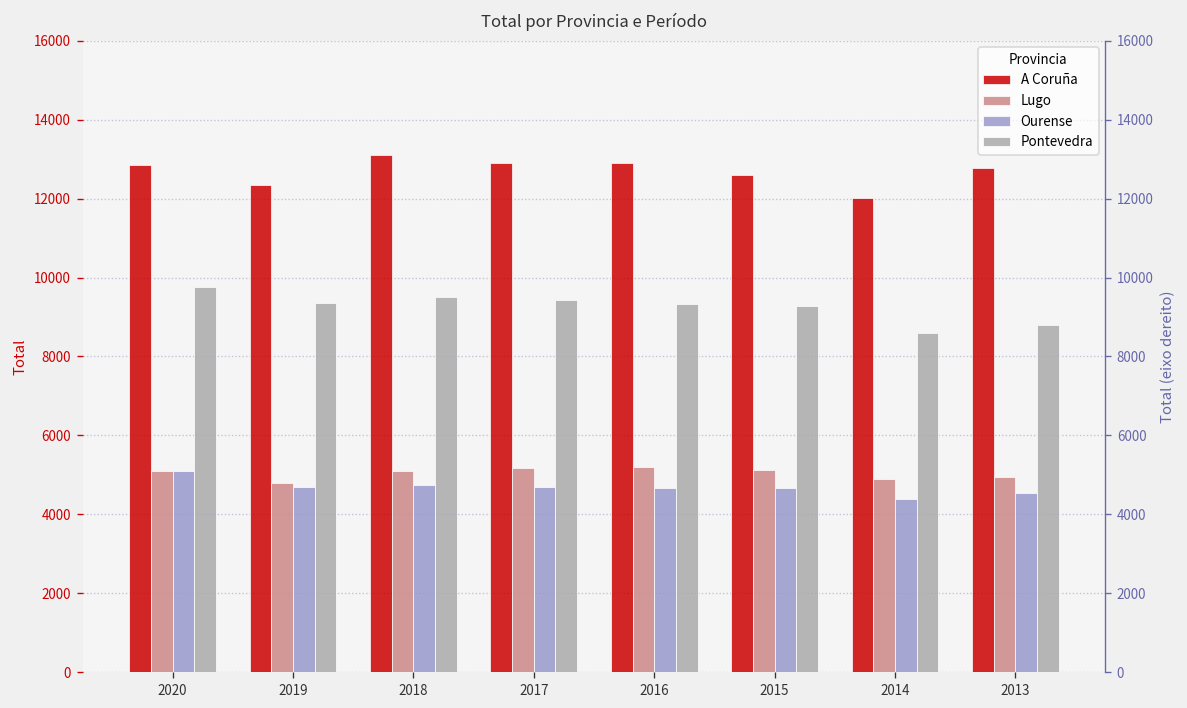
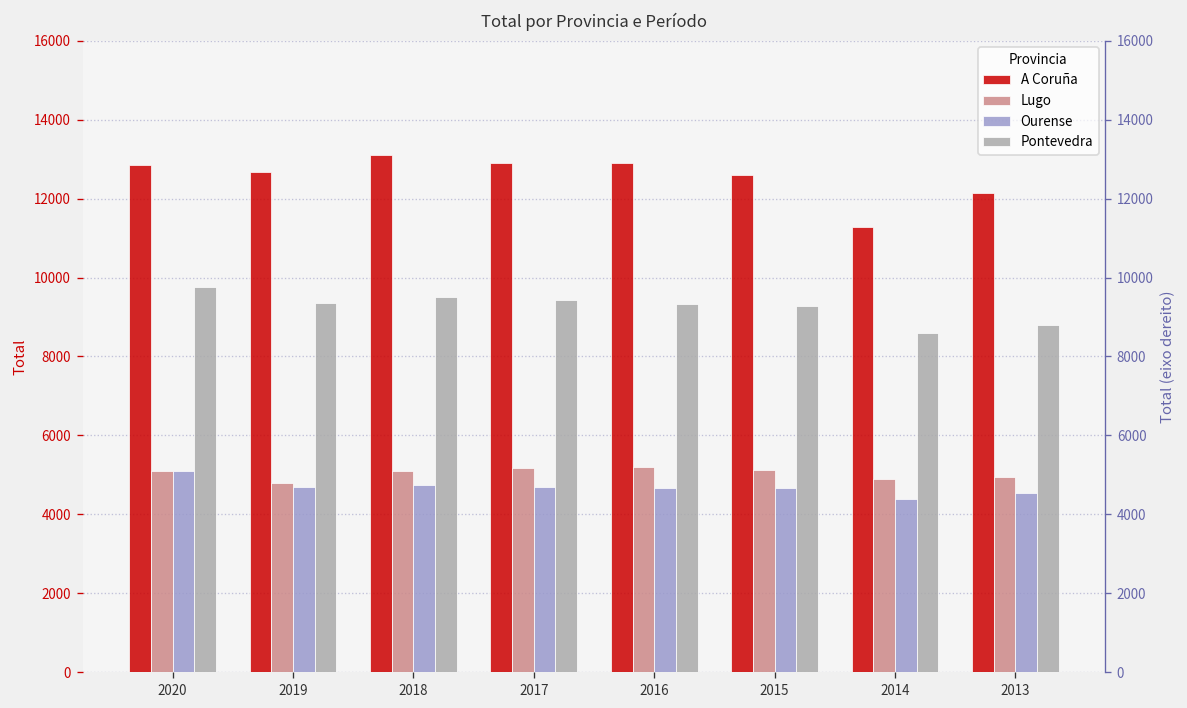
  {
    "A Coruña": {
      "2020": 12900,
-     "2019": 12300,
+     "2019": 12700,
      "2018": 13100,
      "2017": 12900,
      "2016": 12900,
      "2015": 12600,
-     "2014": 12000,
-     "2013": 12800
+     "2014": 11300,
+     "2013": 12100
    }
  }
